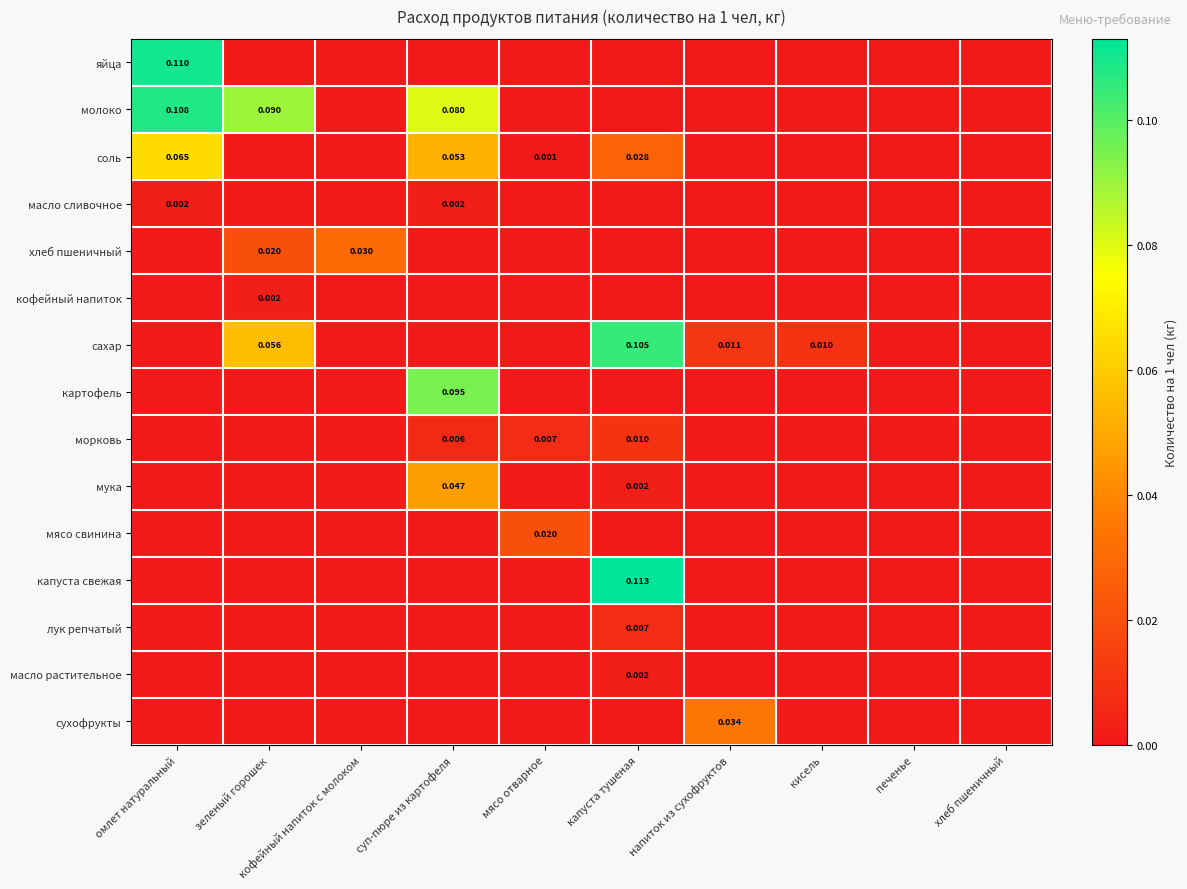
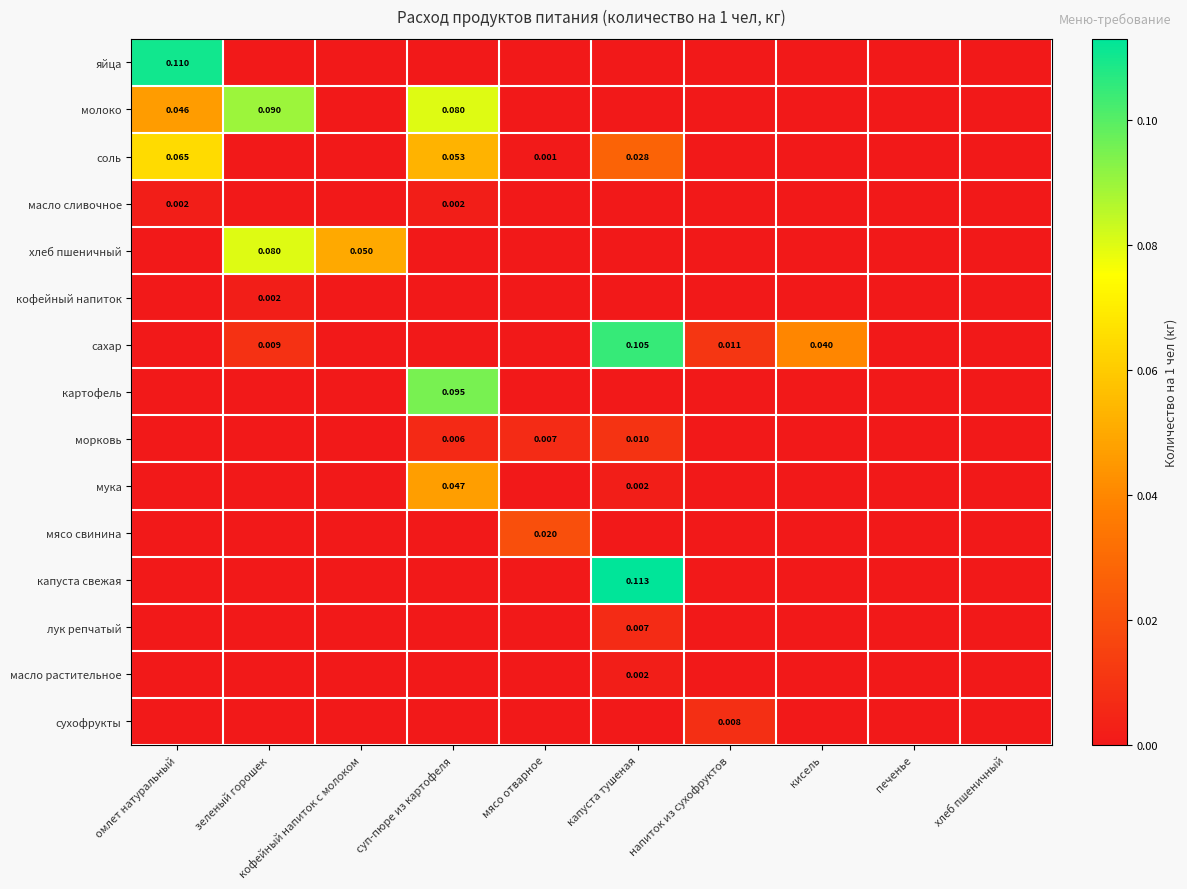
  {
    "яйца": {
      "омлет натуральный": 0.110
    },
    "молоко": {
-     "омлет натуральный": 0.108,
+     "омлет натуральный": 0.046,
      "зеленый горошек": 0.090,
      "суп-пюре из картофеля": 0.080
    },
    "соль": {
      "омлет натуральный": 0.065,
      "суп-пюре из картофеля": 0.053,
      "мясо отварное": 0.001,
      "капуста тушеная": 0.028
    },
    "масло сливочное": {
      "омлет натуральный": 0.002,
      "суп-пюре из картофеля": 0.002
    },
    "хлеб пшеничный": {
-     "зеленый горошек": 0.020,
-     "кофейный напиток с молоком": 0.030
+     "зеленый горошек": 0.080,
+     "кофейный напиток с молоком": 0.050
    },
    "кофейный напиток": {
      "зеленый горошек": 0.002
    },
    "сахар": {
-     "зеленый горошек": 0.056,
+     "зеленый горошек": 0.009,
      "капуста тушеная": 0.105,
      "напиток из сухофруктов": 0.011,
-     "кисель": 0.010
+     "кисель": 0.040
    },
    "картофель": {
      "суп-пюре из картофеля": 0.095
    },
    "морковь": {
      "суп-пюре из картофеля": 0.006,
      "мясо отварное": 0.007,
      "капуста тушеная": 0.010
    },
    "мука": {
      "суп-пюре из картофеля": 0.047,
      "капуста тушеная": 0.002
    },
    "мясо свинина": {
      "мясо отварное": 0.020
    },
    "капуста свежая": {
      "капуста тушеная": 0.113
    },
    "лук репчатый": {
      "капуста тушеная": 0.007
    },
    "масло растительное": {
      "капуста тушеная": 0.002
    },
    "сухофрукты": {
-     "напиток из сухофруктов": 0.034
+     "напиток из сухофруктов": 0.008
    }
  }
